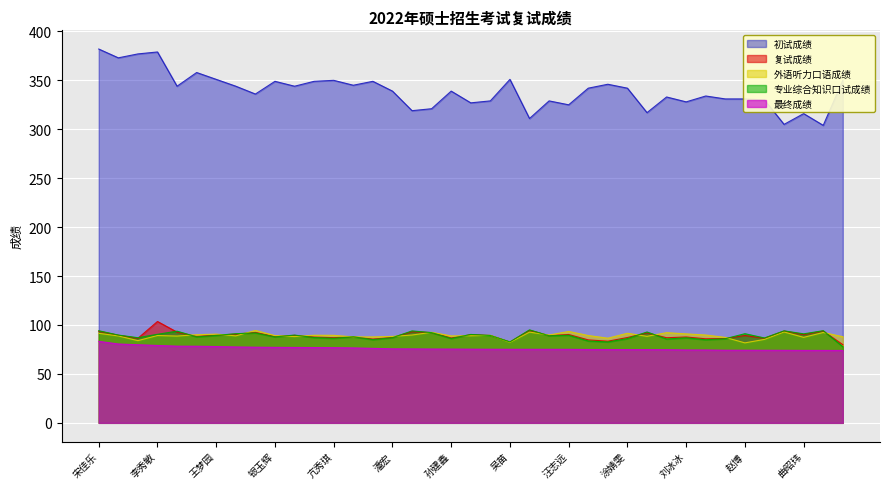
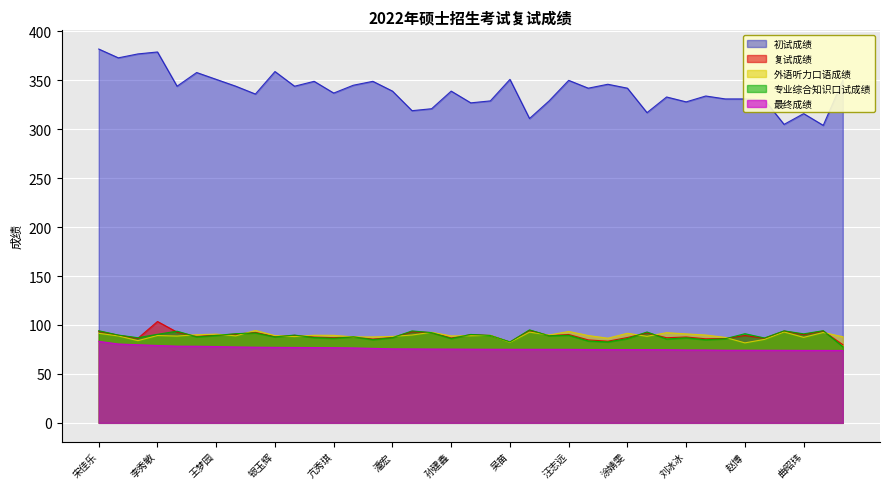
  {
    "初试成绩": {
      "宋佳乐": 380,
      "李秀敏": 380,
      "王梦园": 350,
-     "银玉辉": 350,
-     "亢秀琪": 350,
+     "银玉辉": 360,
+     "亢秀琪": 340,
      "潘宏": 340,
      "孙建鑫": 340,
      "吴苗": 350,
-     "汪志远": 330,
+     "汪志远": 350,
      "涂婧雯": 340,
      "刘冰冰": 330,
      "曲昭玮": 320
    },
    "复试成绩": {
      "李秀敏": 100
    },
    "外语听力口语成绩": {
      "汪志远": 90,
      "涂婧雯": 90,
      "刘冰冰": 90,
      "赵博": 80,
      "曲昭玮": 90
    },
    "最终成绩": {
      "宋佳乐": 80,
      "李秀敏": 80,
      "王梦园": 80,
      "银玉辉": 80,
      "亢秀琪": 80,
      "潘宏": 80,
      "孙建鑫": 80,
      "吴苗": 80,
      "汪志远": 80,
      "涂婧雯": 70,
      "刘冰冰": 70,
      "赵博": 70,
      "曲昭玮": 70
    }
  }
